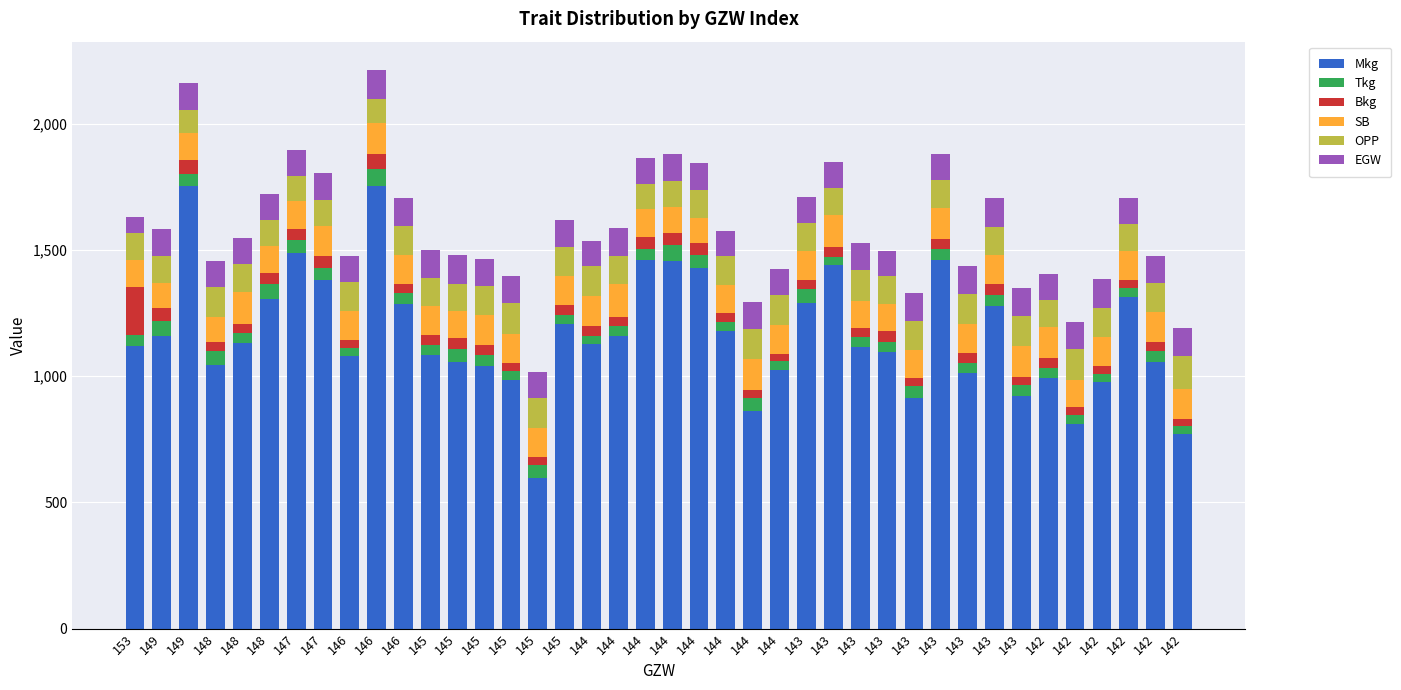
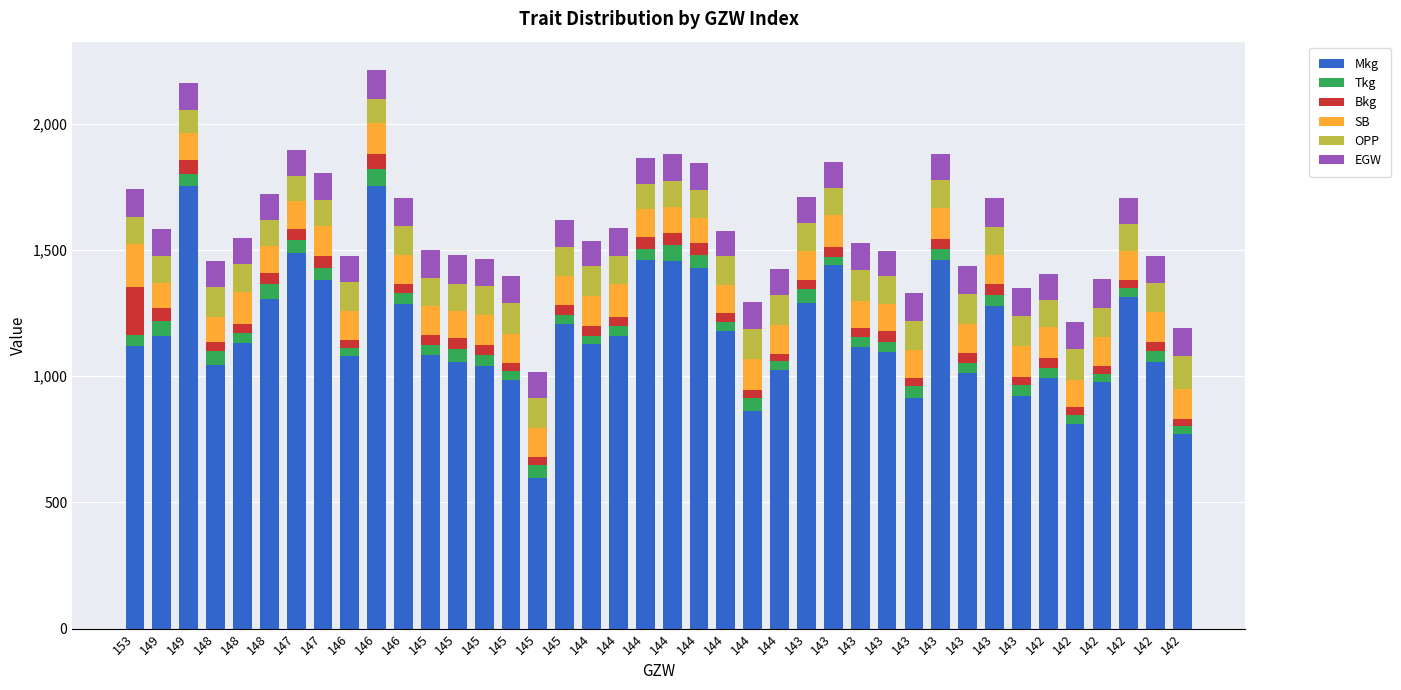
  {
    "Mkg": {
      "153": "1,120"
    },
    "Tkg": {
      "153": "40"
    },
    "Bkg": {
      "153": "190"
    },
    "SB": {
-     "153": "110"
+     "153": "170"
    },
    "OPP": {
      "153": "110"
    },
    "EGW": {
-     "153": "70"
+     "153": "110"
    }
  }
